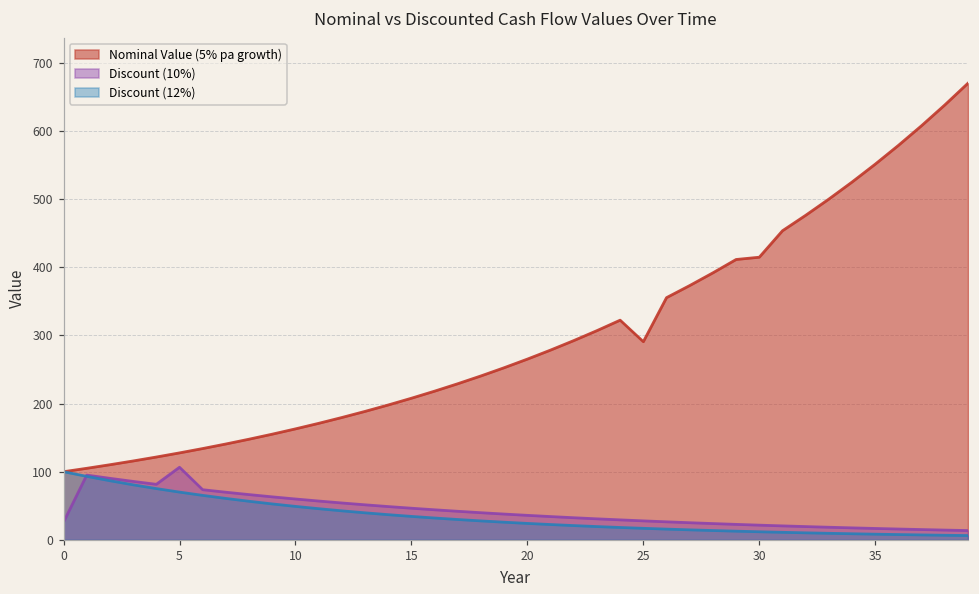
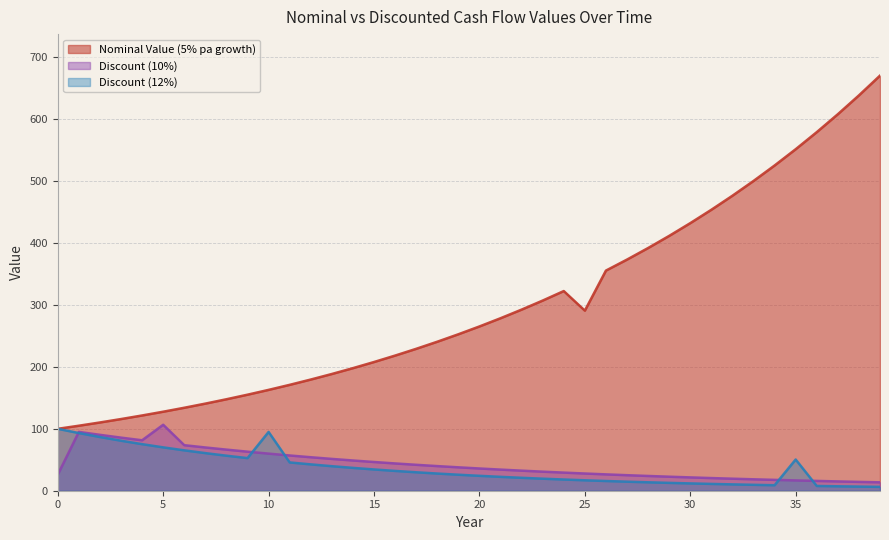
  {
    "Nominal Value (5% pa growth)": {
      "5": 130,
      "10": 160,
      "15": 210,
      "20": 270,
      "25": 290,
-     "30": 410,
+     "30": 430,
      "35": 550
    },
    "Discount (10%)": {
      "0": 30,
      "5": 110,
      "10": 60,
      "15": 50,
      "20": 40,
      "25": 30,
      "30": 20,
      "35": 20
    },
    "Discount (12%)": {
      "5": 70,
-     "10": 50,
+     "10": 90,
      "15": 30,
      "20": 20,
      "25": 20,
      "30": 10,
-     "35": 10
+     "35": 50
    }
  }
